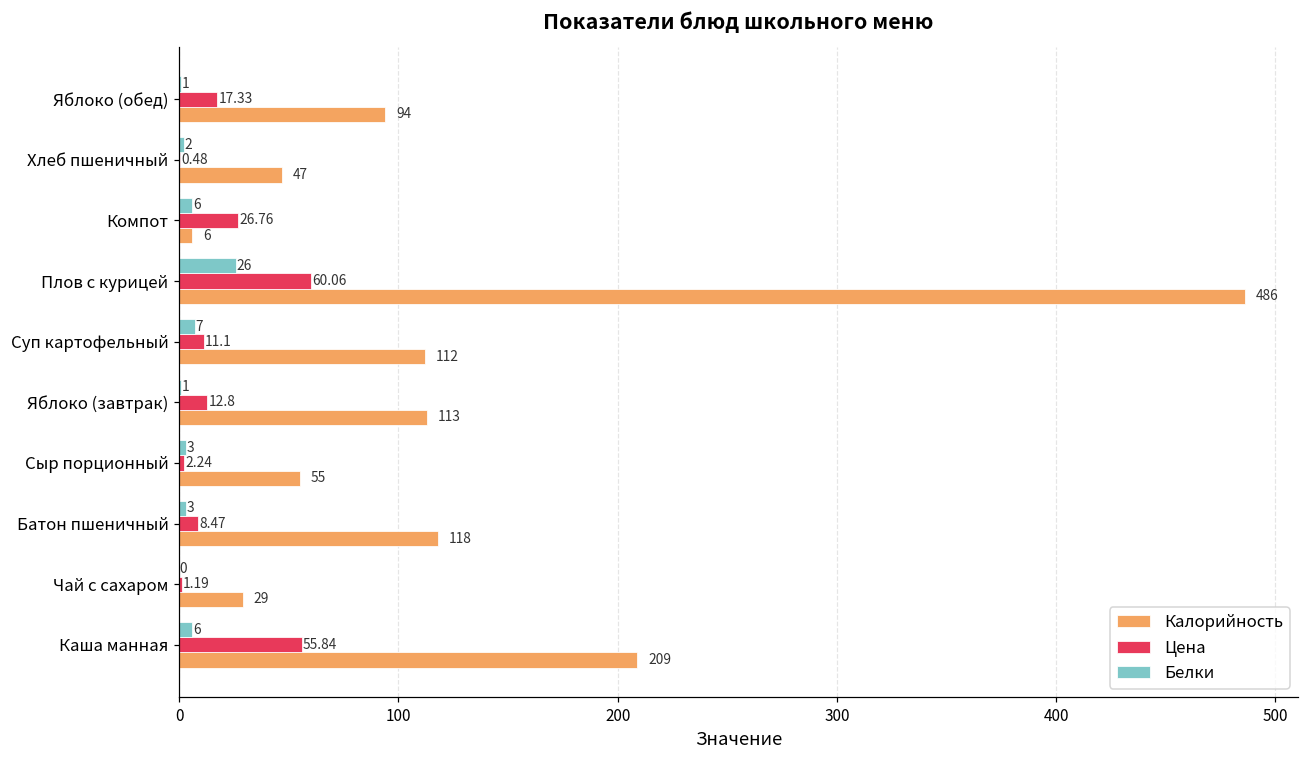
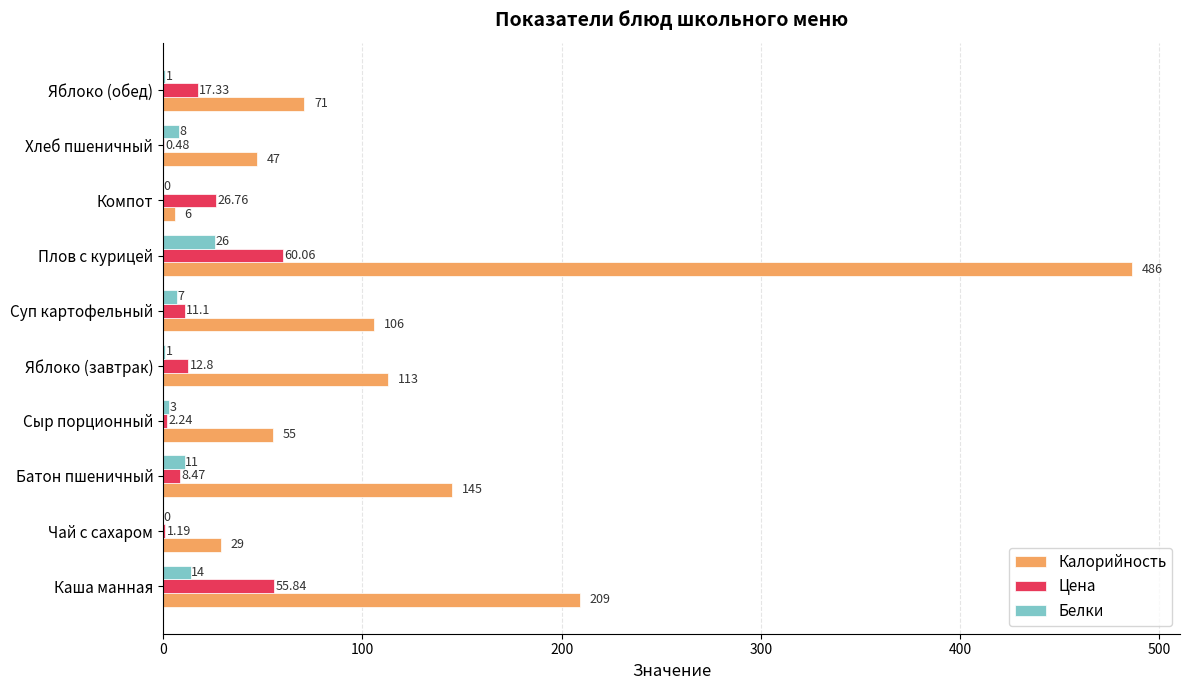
  {
    "Калорийность": {
-     "Яблоко (обед)": 94,
+     "Яблоко (обед)": 71,
      "Хлеб пшеничный": 47,
      "Компот": 6,
      "Плов с курицей": 486,
-     "Суп картофельный": 112,
+     "Суп картофельный": 106,
      "Яблоко (завтрак)": 113,
      "Сыр порционный": 55,
-     "Батон пшеничный": 118,
+     "Батон пшеничный": 145,
      "Чай с сахаром": 29,
      "Каша манная": 209
    },
    "Цена": {
      "Яблоко (обед)": 17.33,
      "Хлеб пшеничный": 0.48,
      "Компот": 26.76,
      "Плов с курицей": 60.06,
      "Суп картофельный": 11.1,
      "Яблоко (завтрак)": 12.8,
      "Сыр порционный": 2.24,
      "Батон пшеничный": 8.47,
      "Чай с сахаром": 1.19,
      "Каша манная": 55.84
    },
    "Белки": {
      "Яблоко (обед)": 1,
-     "Хлеб пшеничный": 2,
-     "Компот": 6,
+     "Хлеб пшеничный": 8,
+     "Компот": 0,
      "Плов с курицей": 26,
      "Суп картофельный": 7,
      "Яблоко (завтрак)": 1,
      "Сыр порционный": 3,
-     "Батон пшеничный": 3,
+     "Батон пшеничный": 11,
      "Чай с сахаром": 0,
-     "Каша манная": 6
+     "Каша манная": 14
    }
  }
